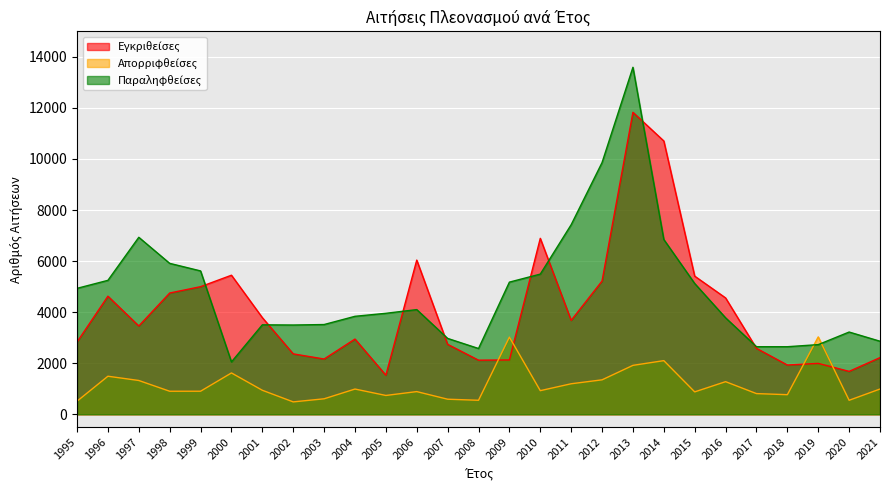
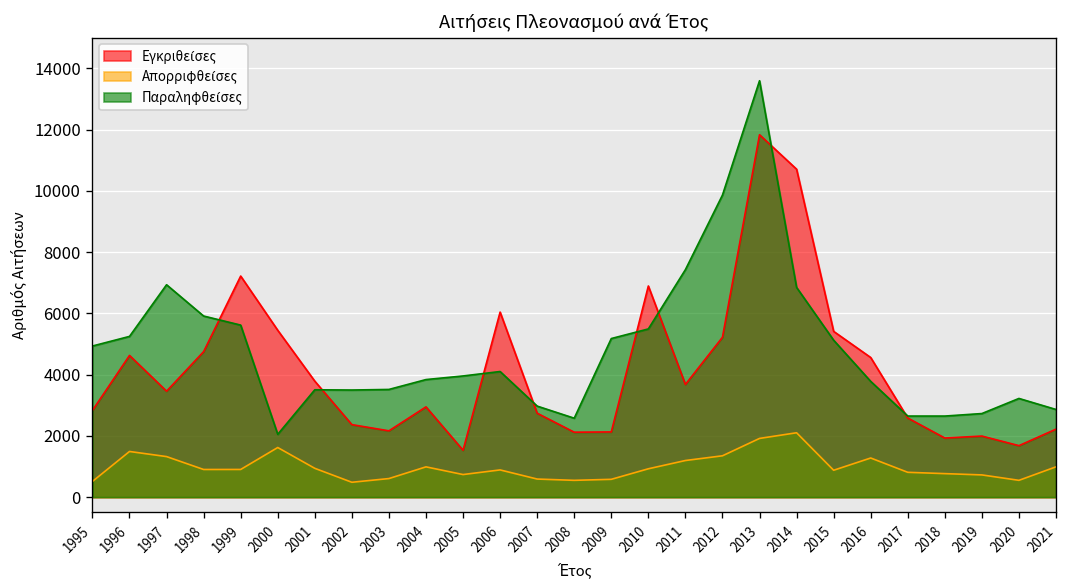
  {
    "Εγκριθείσες": {
      "1995": 2800,
      "1996": 4600,
      "1997": 3500,
      "1998": 4800,
-     "1999": 5000,
+     "1999": 7200,
      "2000": 5400,
      "2001": 3800,
      "2002": 2400,
      "2003": 2200,
      "2004": 2900,
      "2005": 1500,
      "2006": 6000,
      "2007": 2700,
      "2008": 2100,
      "2009": 2100,
      "2010": 6900,
      "2011": 3700,
      "2012": 5200,
      "2013": 11800,
      "2014": 10700,
      "2015": 5400,
      "2016": 4600,
      "2018": 1900,
      "2019": 2000,
      "2020": 1700,
      "2021": 2200
    },
    "Απορριφθείσες": {
      "1995": 500,
      "1996": 1500,
      "1997": 1300,
      "1998": 900,
      "1999": 900,
      "2000": 1600,
      "2001": 900,
      "2002": 500,
      "2003": 600,
      "2004": 1000,
      "2005": 700,
      "2006": 900,
      "2007": 600,
      "2008": 500,
-     "2009": 3000,
+     "2009": 600,
      "2010": 900,
      "2011": 1200,
      "2012": 1400,
      "2013": 1900,
      "2014": 2100,
      "2015": 900,
      "2016": 1300,
      "2017": 800,
      "2018": 800,
-     "2019": 3000,
+     "2019": 700,
      "2020": 500,
      "2021": 1000
    },
    "Παραληφθείσες": {
      "1995": 4900,
      "1996": 5200,
      "1997": 6900,
      "1998": 5900,
      "1999": 5600,
      "2000": 2100,
      "2001": 3500,
      "2002": 3500,
      "2003": 3500,
      "2004": 3800,
      "2005": 4000,
      "2006": 4100,
      "2007": 3000,
      "2008": 2600,
      "2009": 5200,
      "2010": 5500,
      "2011": 7400,
      "2012": 9900,
      "2013": 13600,
      "2014": 6800,
      "2015": 5100,
      "2016": 3800,
      "2018": 2600,
      "2019": 2700,
      "2020": 3200,
      "2021": 2900
    }
  }
